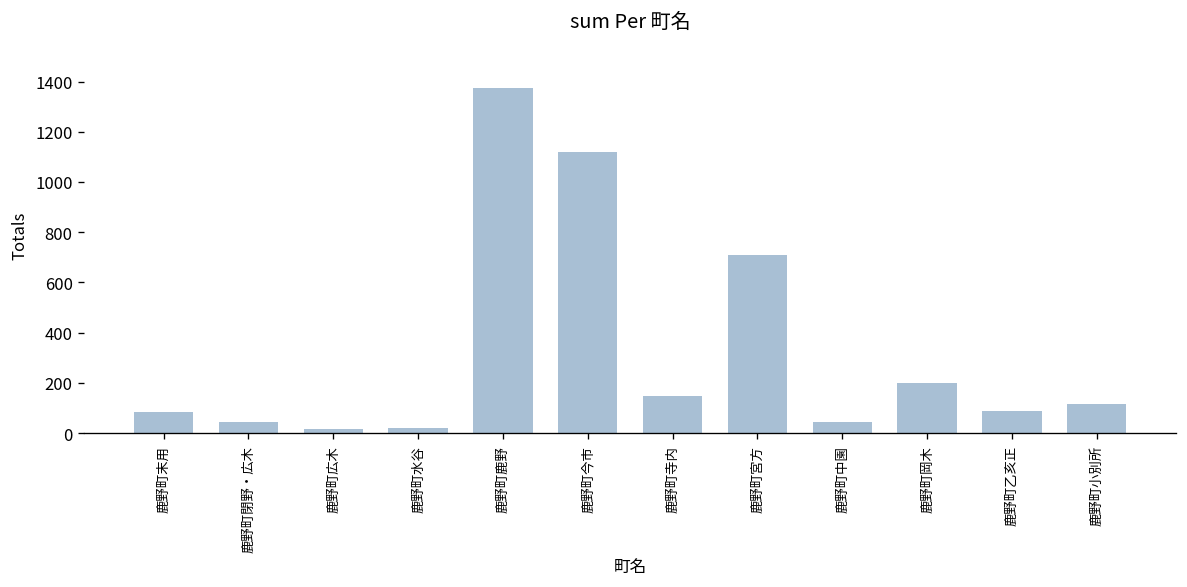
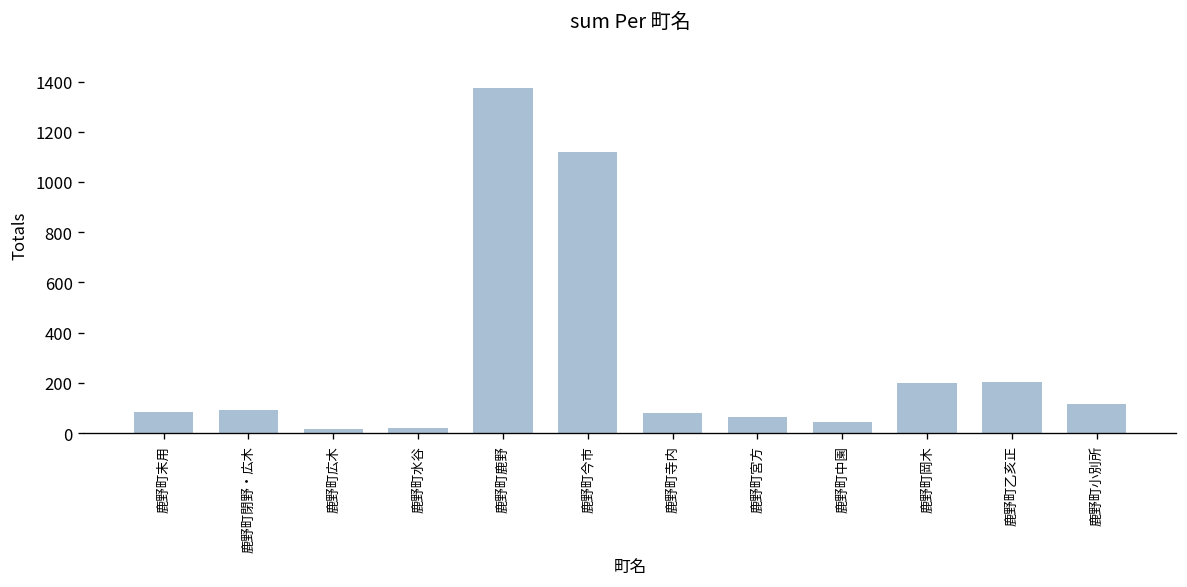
  {
    "鹿野町末用": 80,
-   "鹿野町閉野・広木": 50,
+   "鹿野町閉野・広木": 90,
    "鹿野町広木": 20,
    "鹿野町水谷": 20,
    "鹿野町鹿野": 1370,
    "鹿野町今市": 1120,
-   "鹿野町寺内": 150,
-   "鹿野町宮方": 710,
+   "鹿野町寺内": 80,
+   "鹿野町宮方": 60,
    "鹿野町中園": 40,
    "鹿野町岡木": 200,
-   "鹿野町乙亥正": 90,
+   "鹿野町乙亥正": 200,
    "鹿野町小別所": 120
  }
